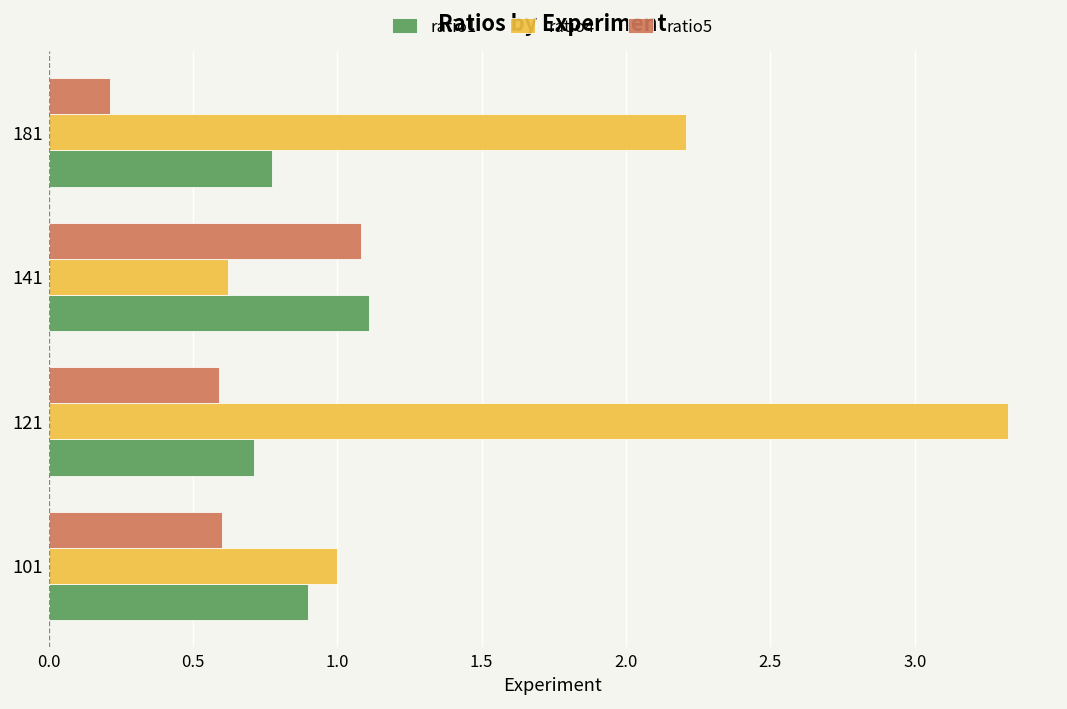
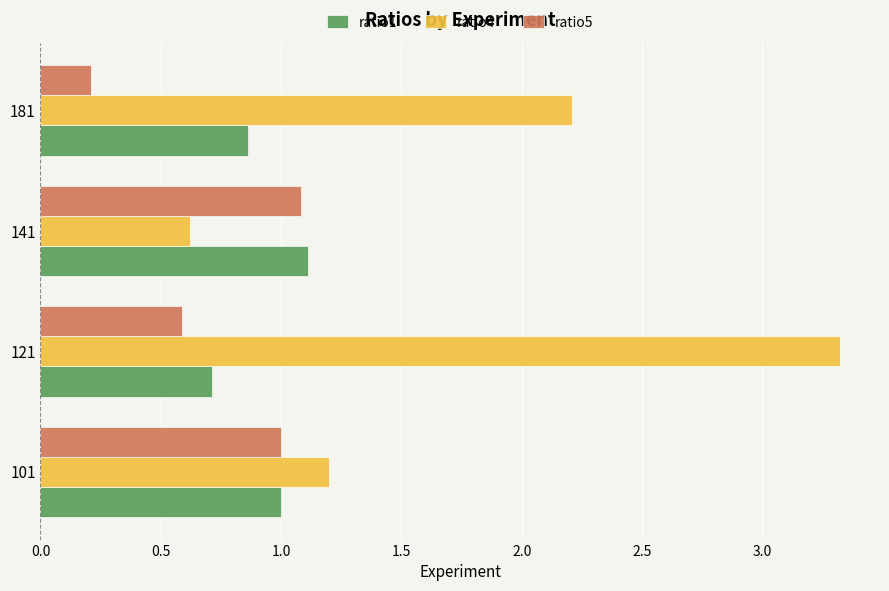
  {
    "ratio1": {
-     "181": 0.77,
+     "181": 0.86,
      "141": 1.11,
      "121": 0.71,
-     "101": 0.9
+     "101": 1.0
    },
    "ratio4": {
      "181": 2.2,
      "141": 0.62,
      "121": 3.32,
-     "101": 1.0
+     "101": 1.2
    },
    "ratio5": {
      "181": 0.21,
      "141": 1.08,
      "121": 0.59,
-     "101": 0.6
+     "101": 1.0
    }
  }
